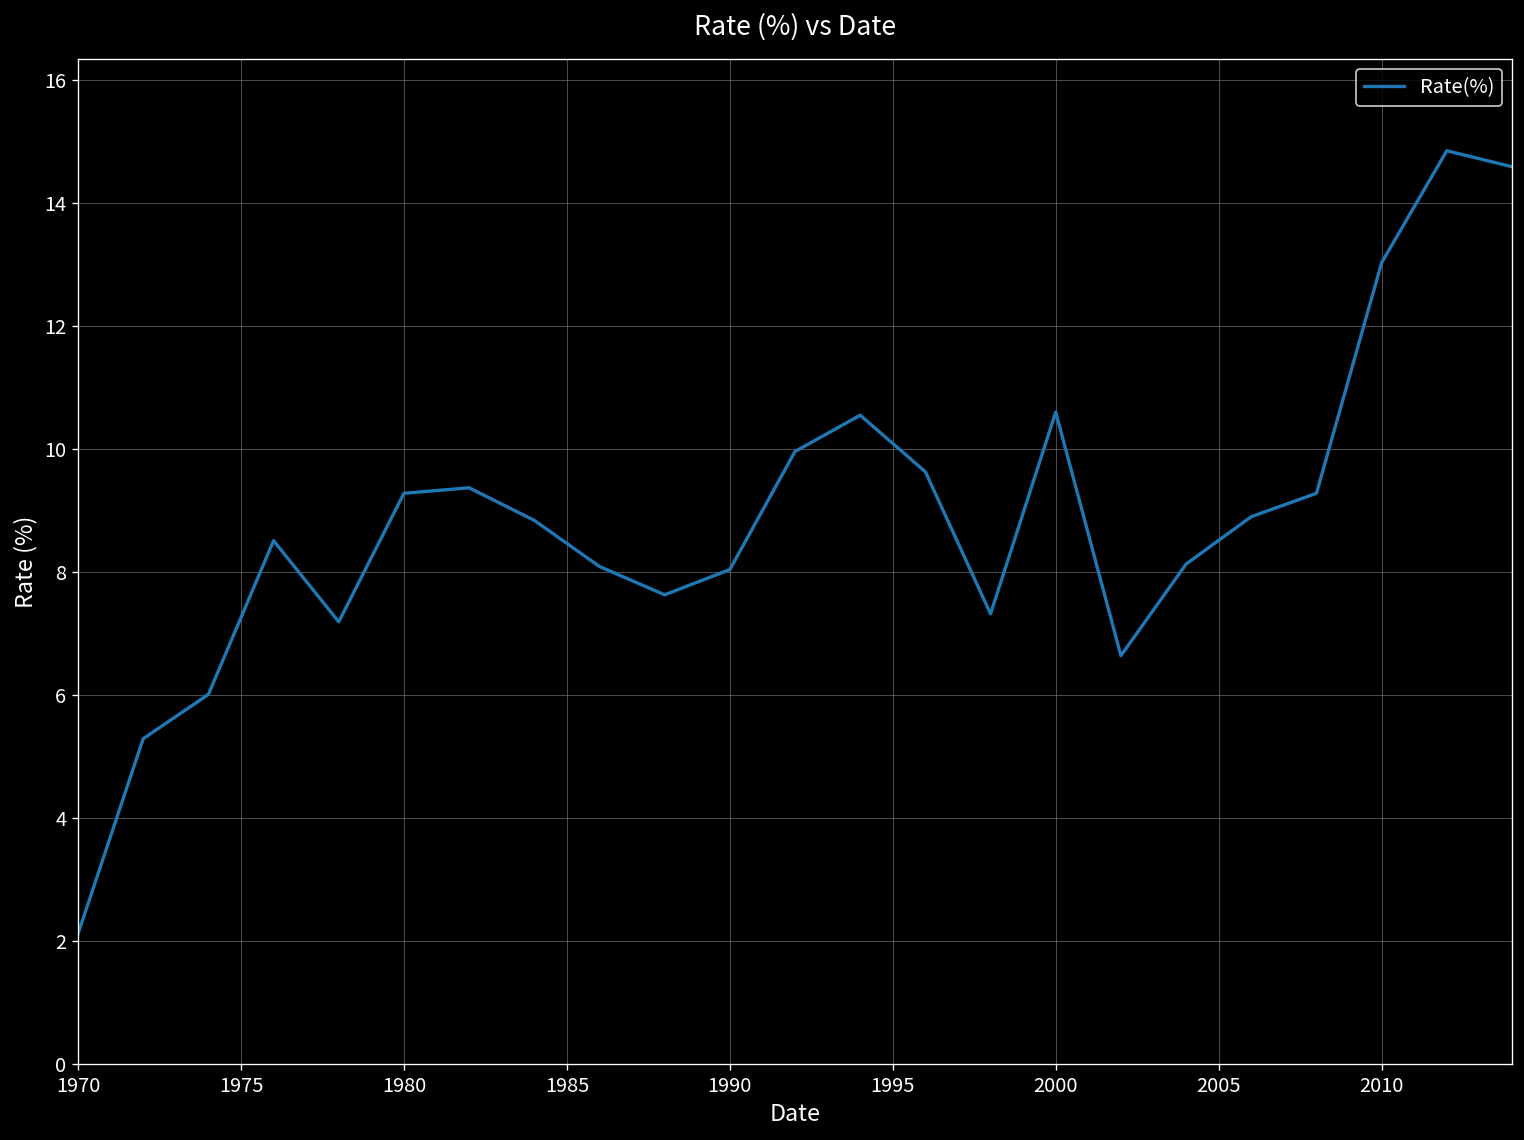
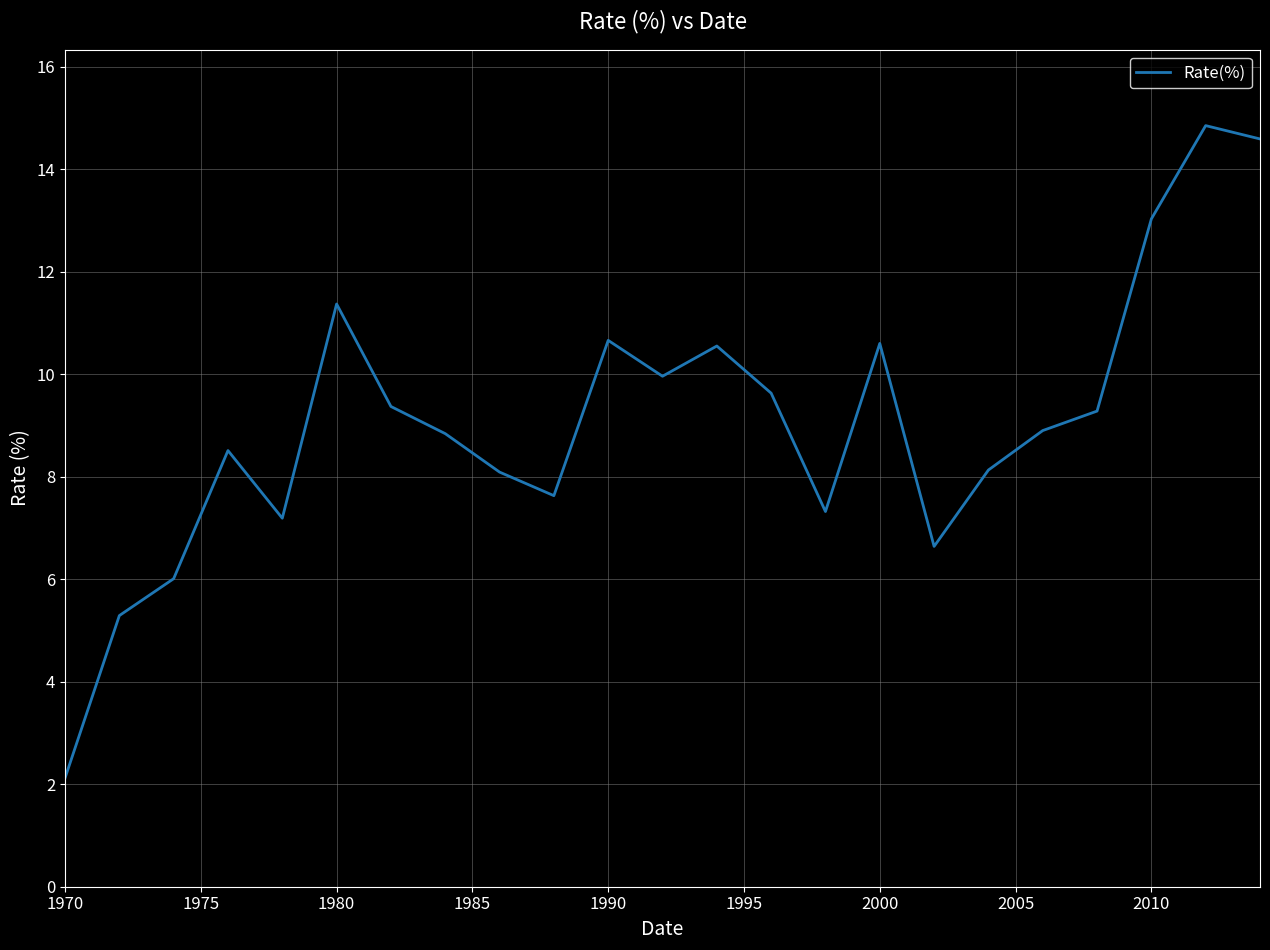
  {
    "1970": 2.1,
-   "1980": 9.3,
-   "1990": 8.0,
+   "1980": 11.4,
+   "1990": 10.7,
    "2000": 10.6,
    "2010": 13.0
  }
